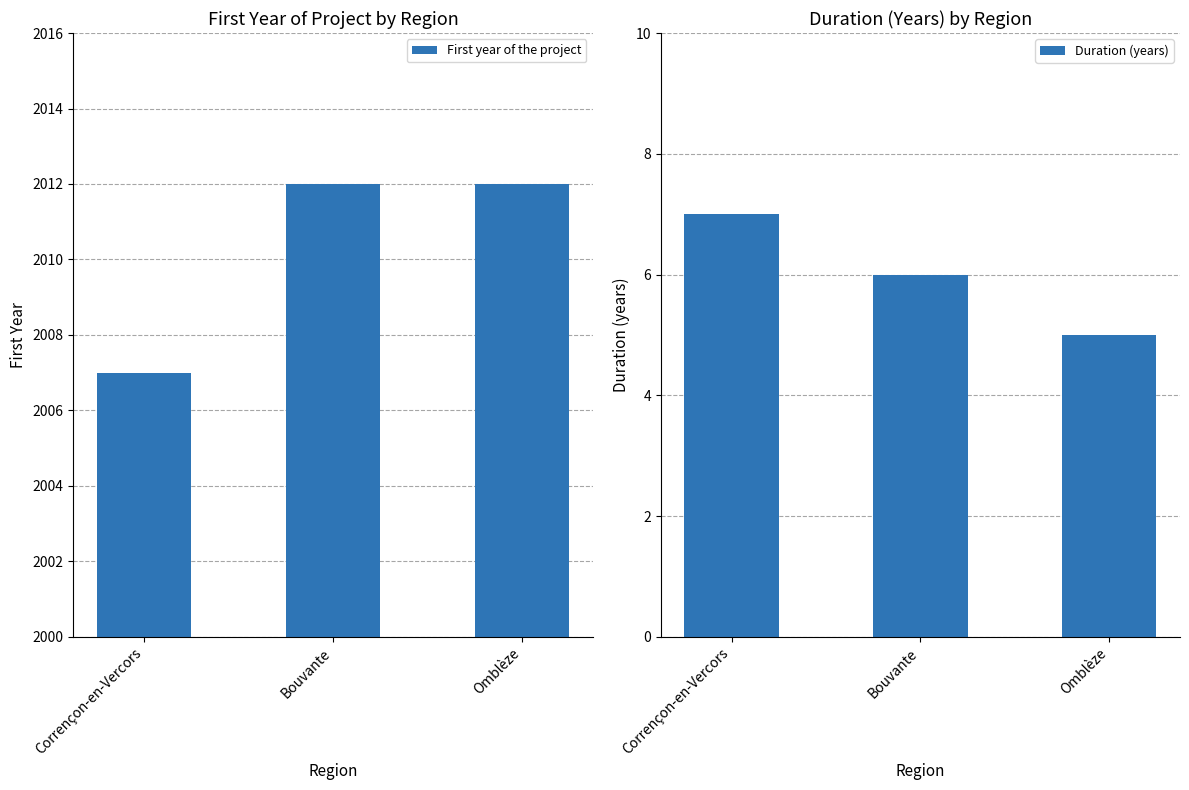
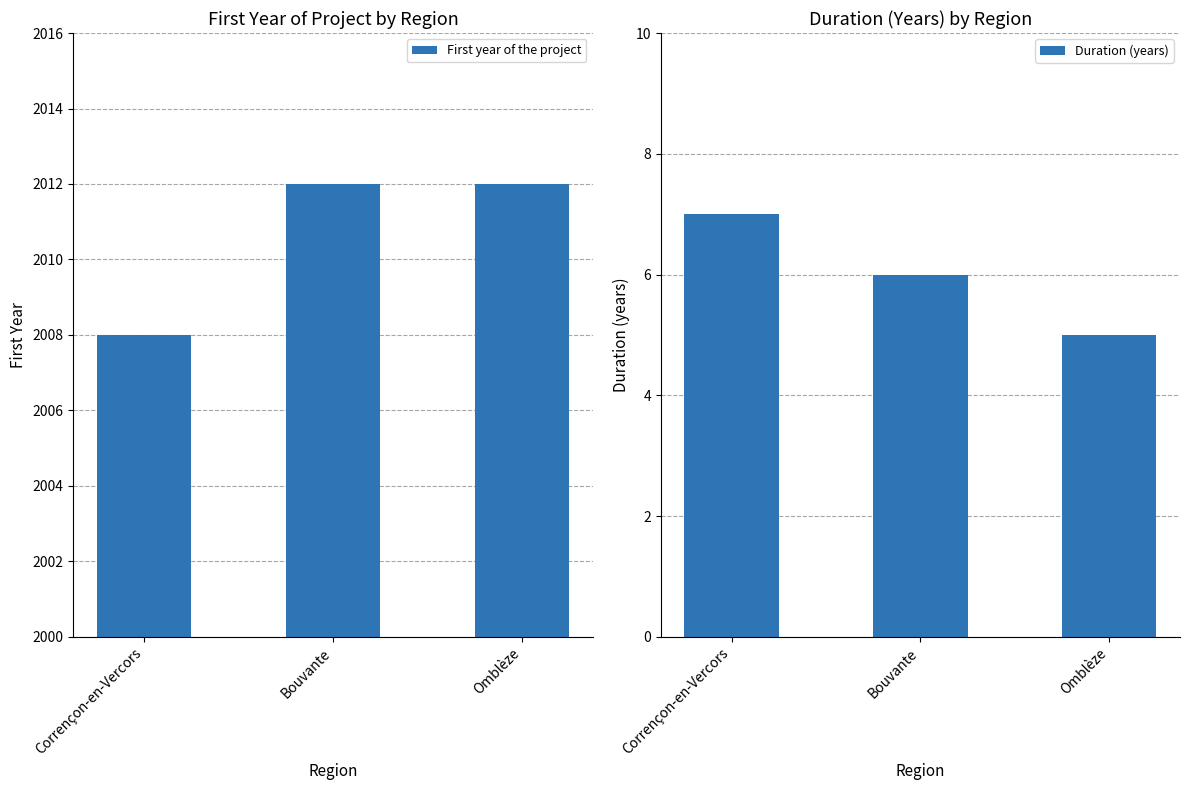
  {
    "First Year of Project by Region": {
-     "Corrençon-en-Vercors": 2007,
+     "Corrençon-en-Vercors": 2008,
      "Bouvante": 2012,
      "Omblèze": 2012
    },
    "Duration (Years) by Region": {
      "Corrençon-en-Vercors": 7.0,
      "Bouvante": 6.0,
      "Omblèze": 5.0
    }
  }
